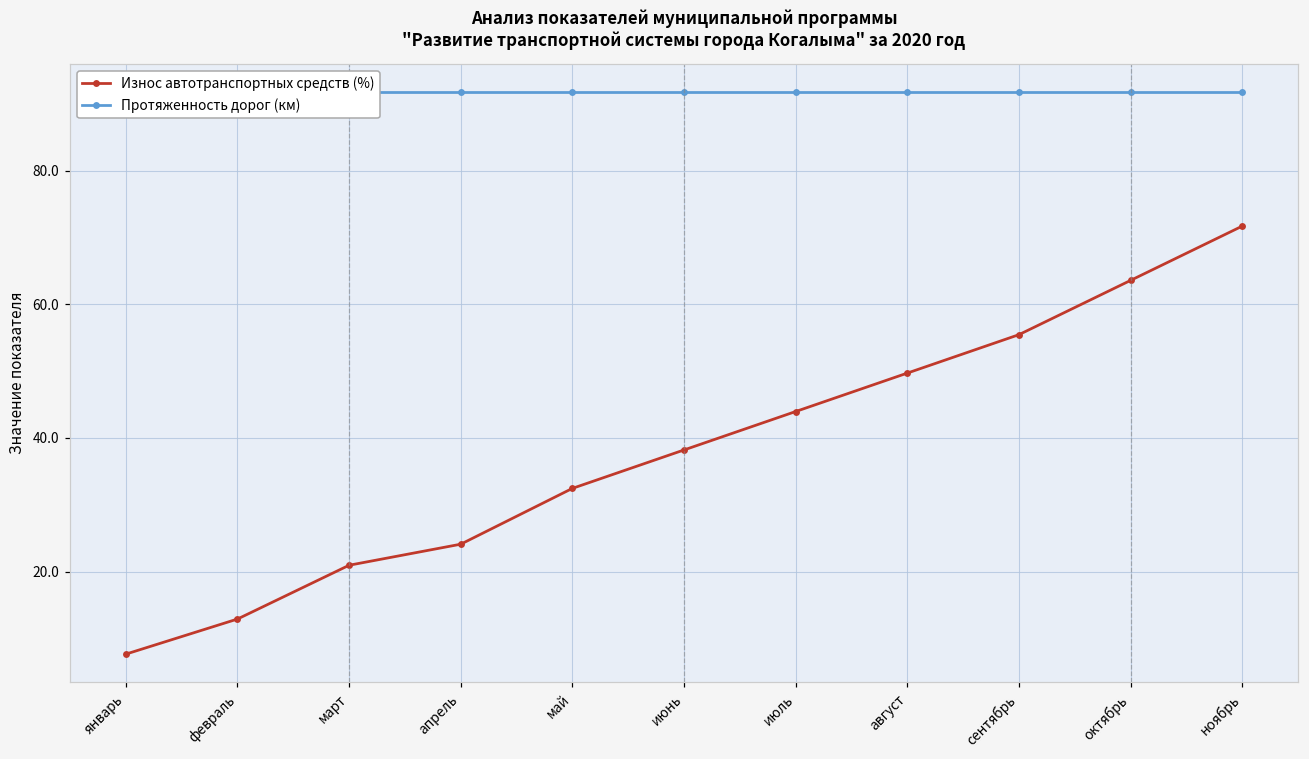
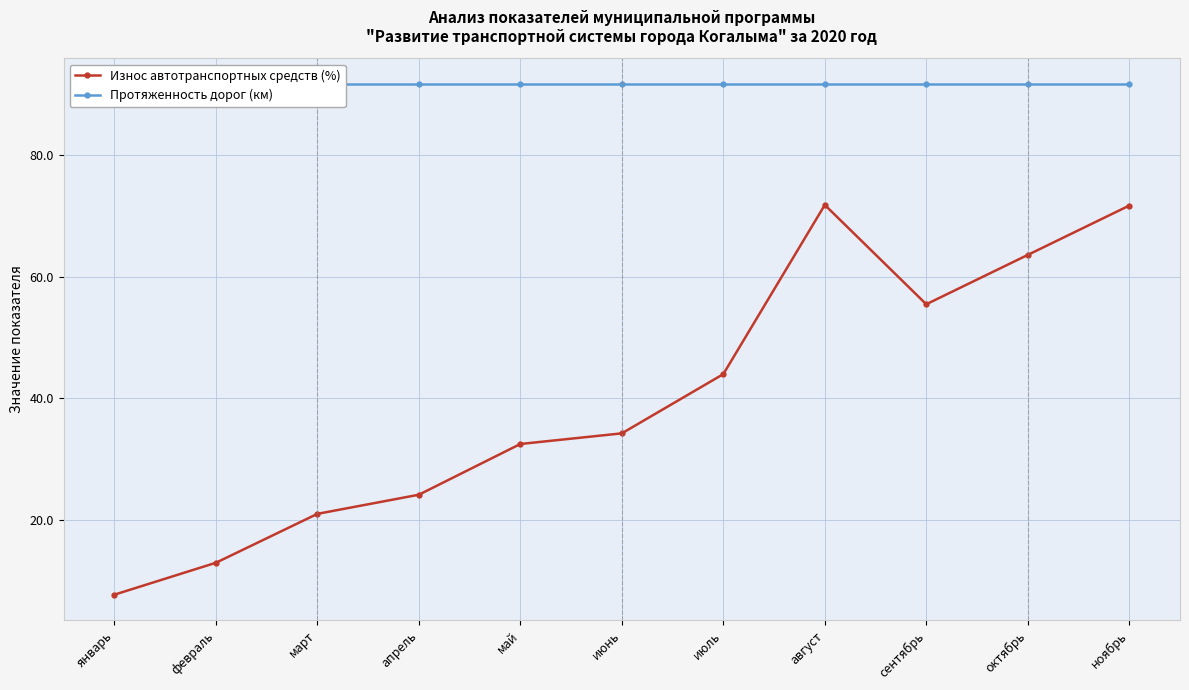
  {
    "Износ автотранспортных средств (%)": {
      "январь": 8,
      "февраль": 13,
      "март": 21,
      "апрель": 24,
      "май": 32,
-     "июнь": 38,
+     "июнь": 34,
      "июль": 44,
-     "август": 50,
+     "август": 72,
      "сентябрь": 55,
      "октябрь": 64,
      "ноябрь": 72
    },
    "Протяженность дорог (км)": {
      "апрель": 92,
      "май": 92,
      "июнь": 92,
      "июль": 92,
      "август": 92,
      "сентябрь": 92,
      "октябрь": 92,
      "ноябрь": 92
    }
  }
